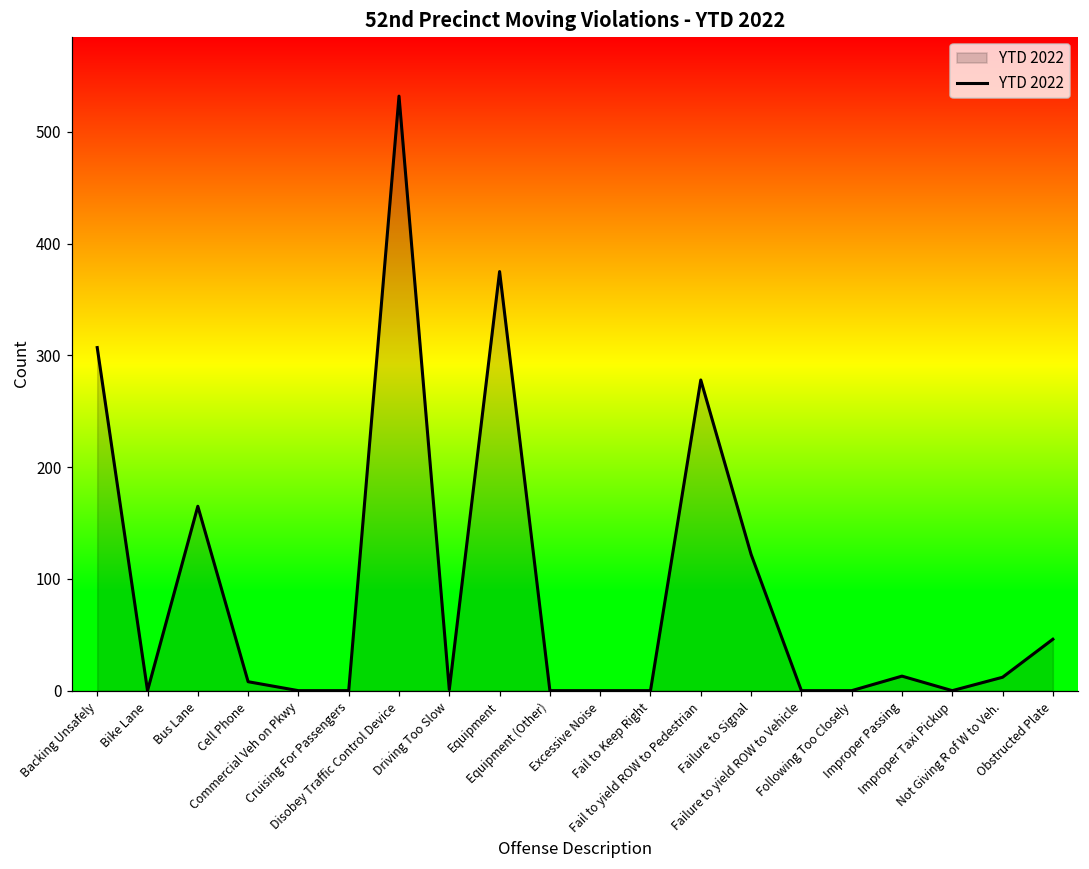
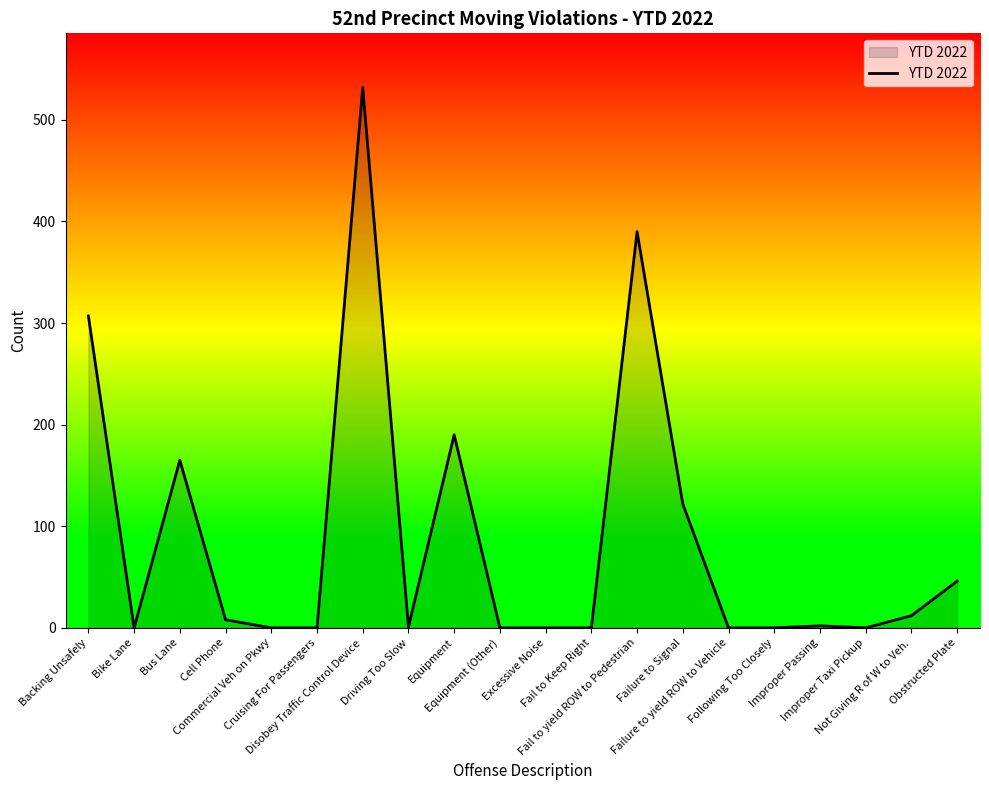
  {
    "Backing Unsafely": 307,
    "Bike Lane": 0,
    "Bus Lane": 165,
    "Cell Phone": 8,
    "Commercial Veh on Pkwy": 0,
    "Cruising For Passengers": 0,
    "Disobey Traffic Control Device": 532,
    "Driving Too Slow": 1,
-   "Equipment": 375,
+   "Equipment": 190,
    "Equipment (Other)": 0,
    "Excessive Noise": 0,
    "Fail to Keep Right": 0,
-   "Fail to yield ROW to Pedestrian": 278,
+   "Fail to yield ROW to Pedestrian": 390,
    "Failure to Signal": 122,
    "Failure to yield ROW to Vehicle": 0,
    "Following Too Closely": 0,
-   "Improper Passing": 13,
+   "Improper Passing": 2,
    "Improper Taxi Pickup": 0,
    "Not Giving R of W to Veh.": 12,
    "Obstructed Plate": 46
  }
